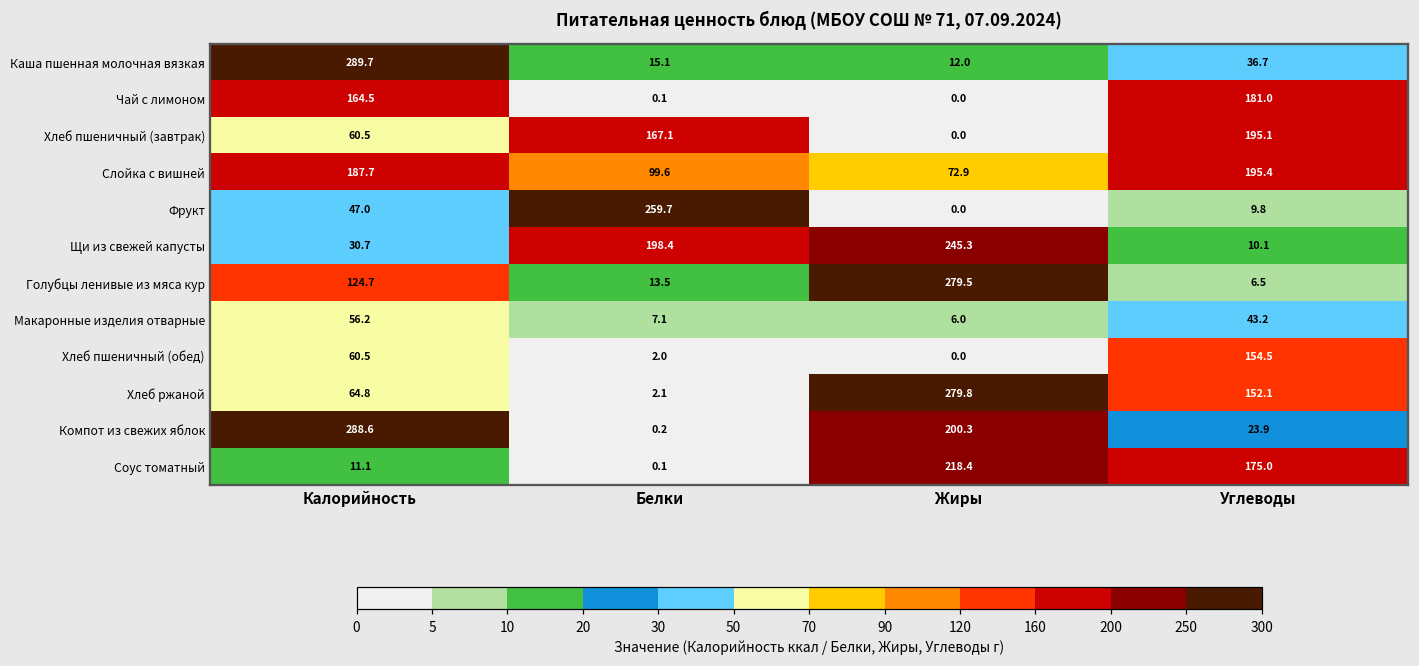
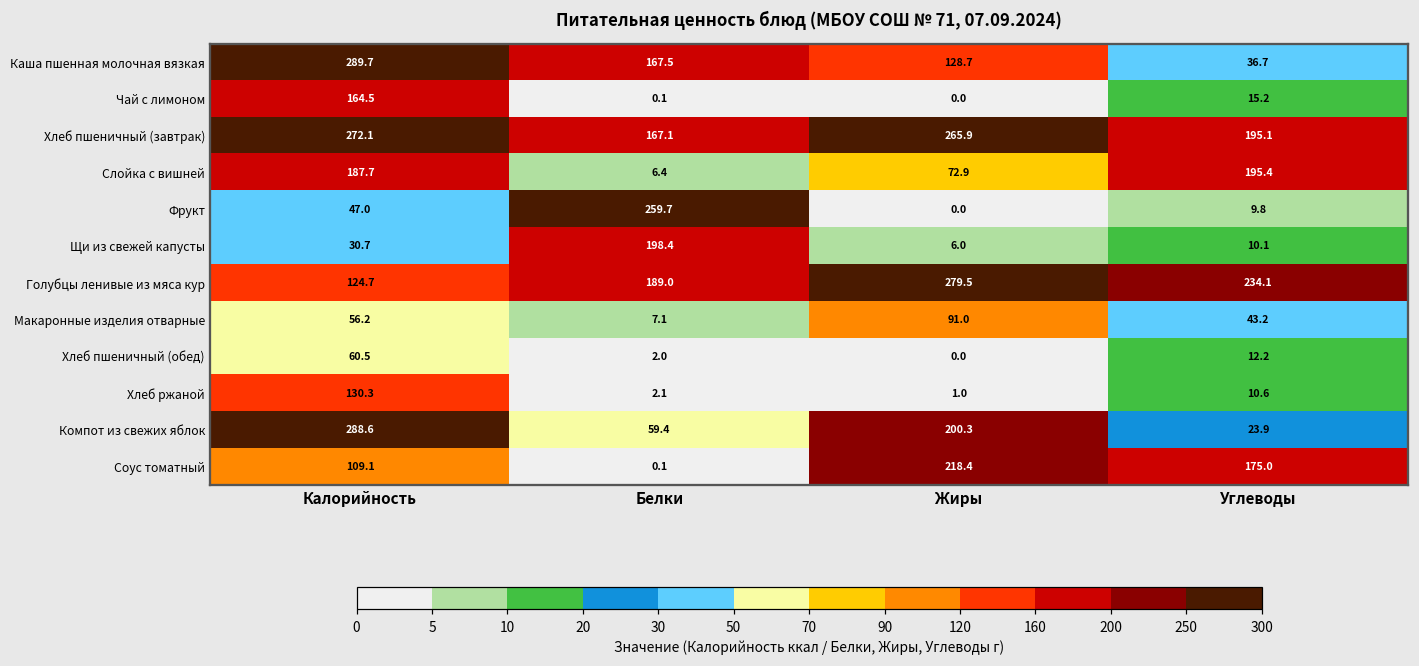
  {
    "Каша пшенная молочная вязкая": {
      "Калорийность": 289.7,
-     "Белки": 15.1,
-     "Жиры": 12.0,
+     "Белки": 167.5,
+     "Жиры": 128.7,
      "Углеводы": 36.7
    },
    "Чай с лимоном": {
      "Калорийность": 164.5,
      "Белки": 0.1,
      "Жиры": 0.0,
-     "Углеводы": 181.0
+     "Углеводы": 15.2
    },
    "Хлеб пшеничный (завтрак)": {
-     "Калорийность": 60.5,
+     "Калорийность": 272.1,
      "Белки": 167.1,
-     "Жиры": 0.0,
+     "Жиры": 265.9,
      "Углеводы": 195.1
    },
    "Слойка с вишней": {
      "Калорийность": 187.7,
-     "Белки": 99.6,
+     "Белки": 6.4,
      "Жиры": 72.9,
      "Углеводы": 195.4
    },
    "Фрукт": {
      "Калорийность": 47.0,
      "Белки": 259.7,
      "Жиры": 0.0,
      "Углеводы": 9.8
    },
    "Щи из свежей капусты": {
      "Калорийность": 30.7,
      "Белки": 198.4,
-     "Жиры": 245.3,
+     "Жиры": 6.0,
      "Углеводы": 10.1
    },
    "Голубцы ленивые из мяса кур": {
      "Калорийность": 124.7,
-     "Белки": 13.5,
+     "Белки": 189.0,
      "Жиры": 279.5,
-     "Углеводы": 6.5
+     "Углеводы": 234.1
    },
    "Макаронные изделия отварные": {
      "Калорийность": 56.2,
      "Белки": 7.1,
-     "Жиры": 6.0,
+     "Жиры": 91.0,
      "Углеводы": 43.2
    },
    "Хлеб пшеничный (обед)": {
      "Калорийность": 60.5,
      "Белки": 2.0,
      "Жиры": 0.0,
-     "Углеводы": 154.5
+     "Углеводы": 12.2
    },
    "Хлеб ржаной": {
-     "Калорийность": 64.8,
+     "Калорийность": 130.3,
      "Белки": 2.1,
-     "Жиры": 279.8,
-     "Углеводы": 152.1
+     "Жиры": 1.0,
+     "Углеводы": 10.6
    },
    "Компот из свежих яблок": {
      "Калорийность": 288.6,
-     "Белки": 0.2,
+     "Белки": 59.4,
      "Жиры": 200.3,
      "Углеводы": 23.9
    },
    "Соус томатный": {
-     "Калорийность": 11.1,
+     "Калорийность": 109.1,
      "Белки": 0.1,
      "Жиры": 218.4,
      "Углеводы": 175.0
    }
  }
